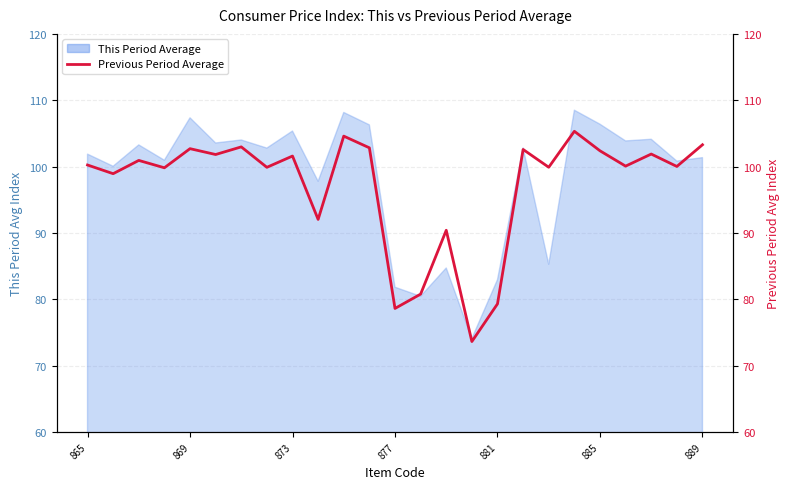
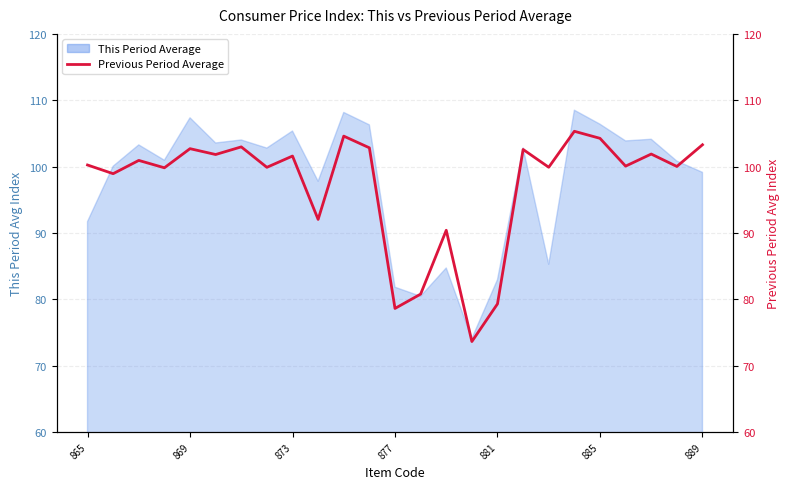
  {
    "This Period Average": {
-     "865": 102,
+     "865": 92,
      "869": 107,
      "873": 105,
      "877": 82,
      "881": 83,
      "885": 106,
-     "889": 101
+     "889": 99
    },
    "Previous Period Average": {
      "865": 100,
      "869": 103,
      "873": 102,
      "877": 79,
      "881": 79,
-     "885": 102,
+     "885": 104,
      "889": 103
    }
  }
